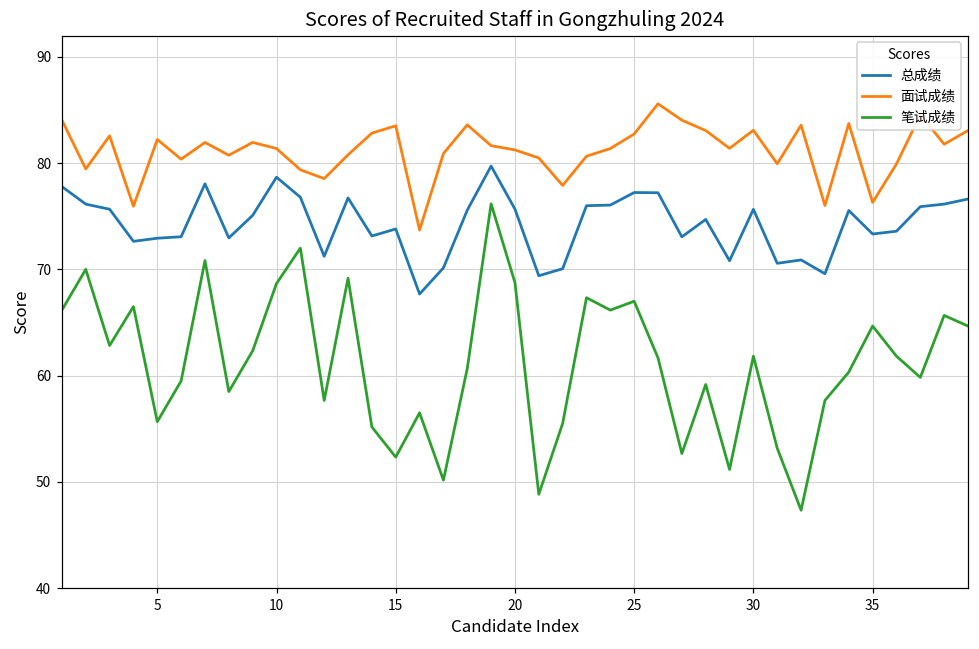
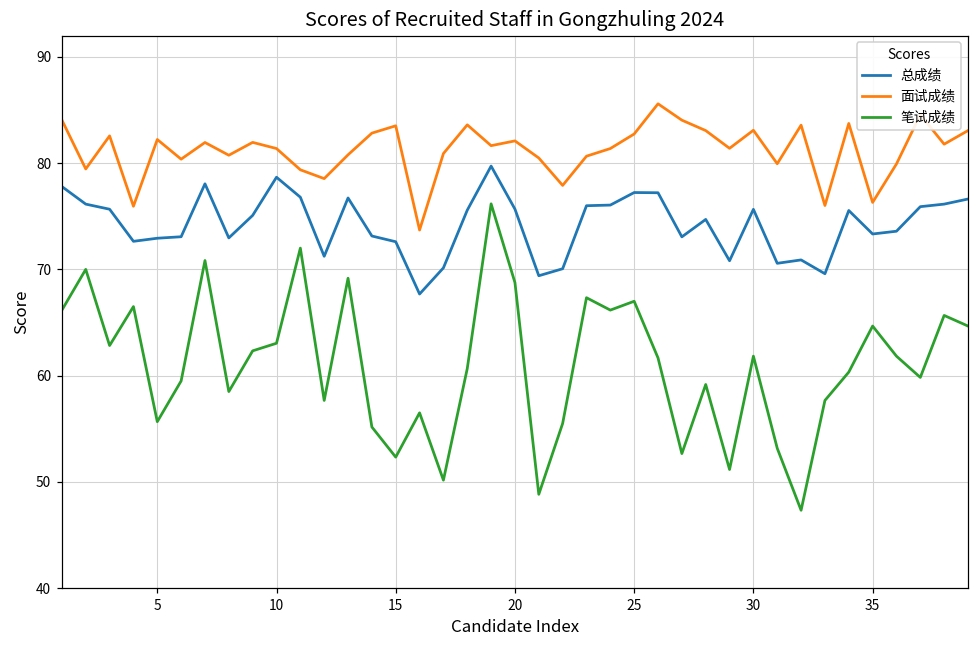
  {
    "总成绩": {
      "5": 73,
      "10": 79,
-     "15": 74,
+     "15": 73,
      "20": 76,
      "25": 77,
      "30": 76,
      "35": 73
    },
    "面试成绩": {
      "5": 82,
      "10": 81,
      "15": 84,
-     "20": 81,
+     "20": 82,
      "25": 83,
      "30": 83,
      "35": 76
    },
    "笔试成绩": {
      "5": 56,
-     "10": 69,
+     "10": 63,
      "15": 52,
      "20": 69,
      "25": 67,
      "30": 62,
      "35": 65
    }
  }
